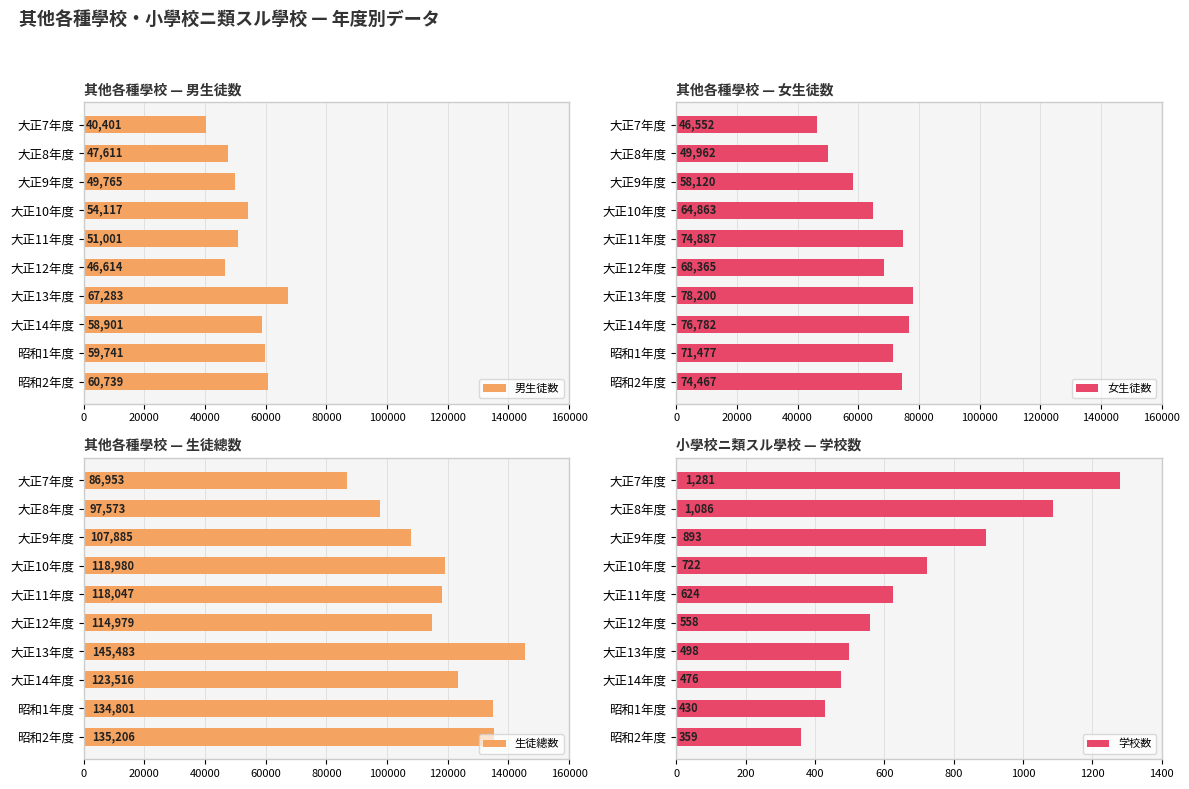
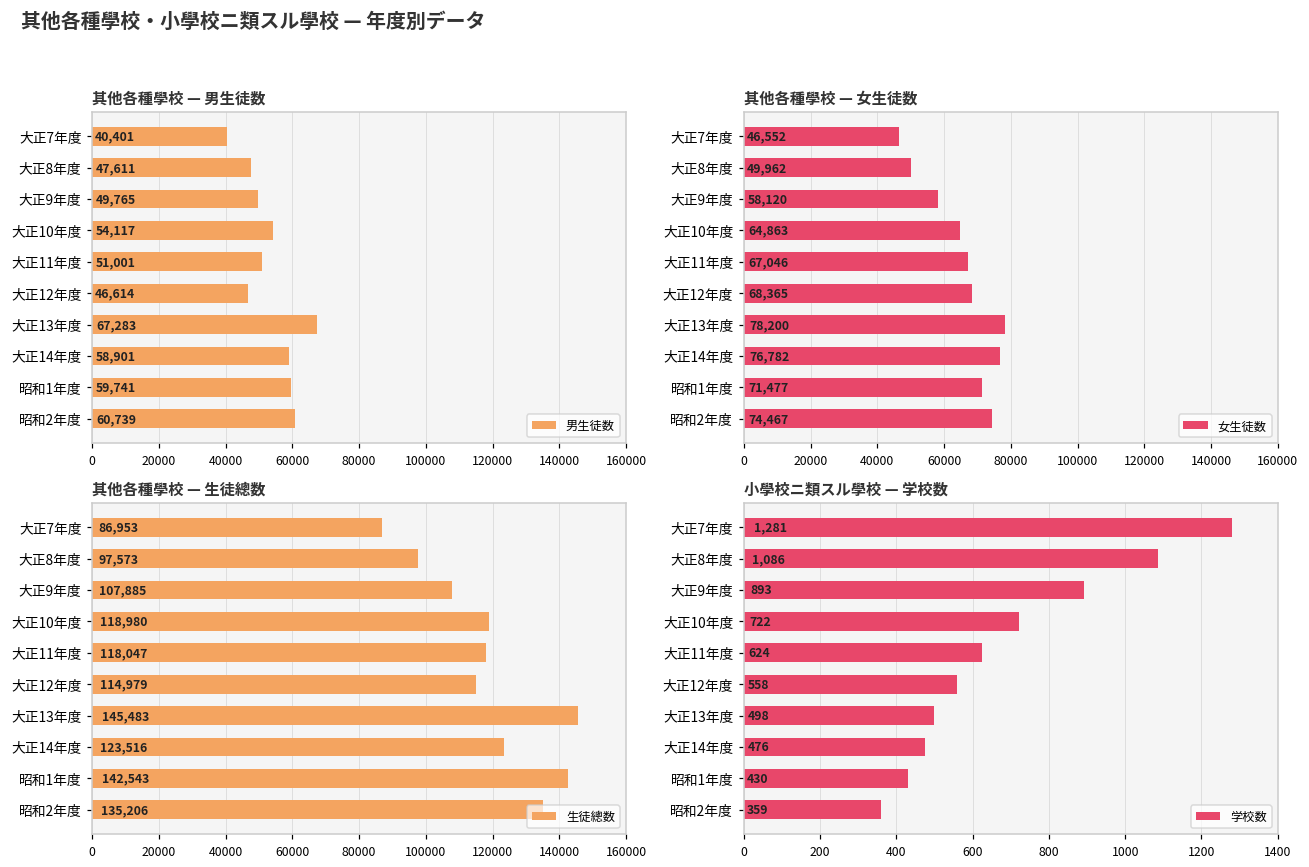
  {
    "其他各種學校 — 男生徒数": {
      "大正7年度": "40,401",
      "大正8年度": "47,611",
      "大正9年度": "49,765",
      "大正10年度": "54,117",
      "大正11年度": "51,001",
      "大正12年度": "46,614",
      "大正13年度": "67,283",
      "大正14年度": "58,901",
      "昭和1年度": "59,741",
      "昭和2年度": "60,739"
    },
    "其他各種學校 — 女生徒数": {
      "大正7年度": "46,552",
      "大正8年度": "49,962",
      "大正9年度": "58,120",
      "大正10年度": "64,863",
-     "大正11年度": "74,887",
+     "大正11年度": "67,046",
      "大正12年度": "68,365",
      "大正13年度": "78,200",
      "大正14年度": "76,782",
      "昭和1年度": "71,477",
      "昭和2年度": "74,467"
    },
    "其他各種學校 — 生徒總数": {
      "大正7年度": "86,953",
      "大正8年度": "97,573",
      "大正9年度": "107,885",
      "大正10年度": "118,980",
      "大正11年度": "118,047",
      "大正12年度": "114,979",
      "大正13年度": "145,483",
      "大正14年度": "123,516",
-     "昭和1年度": "134,801"
+     "昭和1年度": "142,543"
    },
    "小學校ニ類スル學校 — 学校数": {
      "大正7年度": "1,281",
      "大正8年度": "1,086",
      "大正9年度": "893",
      "大正10年度": "722",
      "大正11年度": "624",
      "大正12年度": "558",
      "大正13年度": "498",
      "大正14年度": "476",
      "昭和1年度": "430",
      "昭和2年度": "359"
    }
  }
